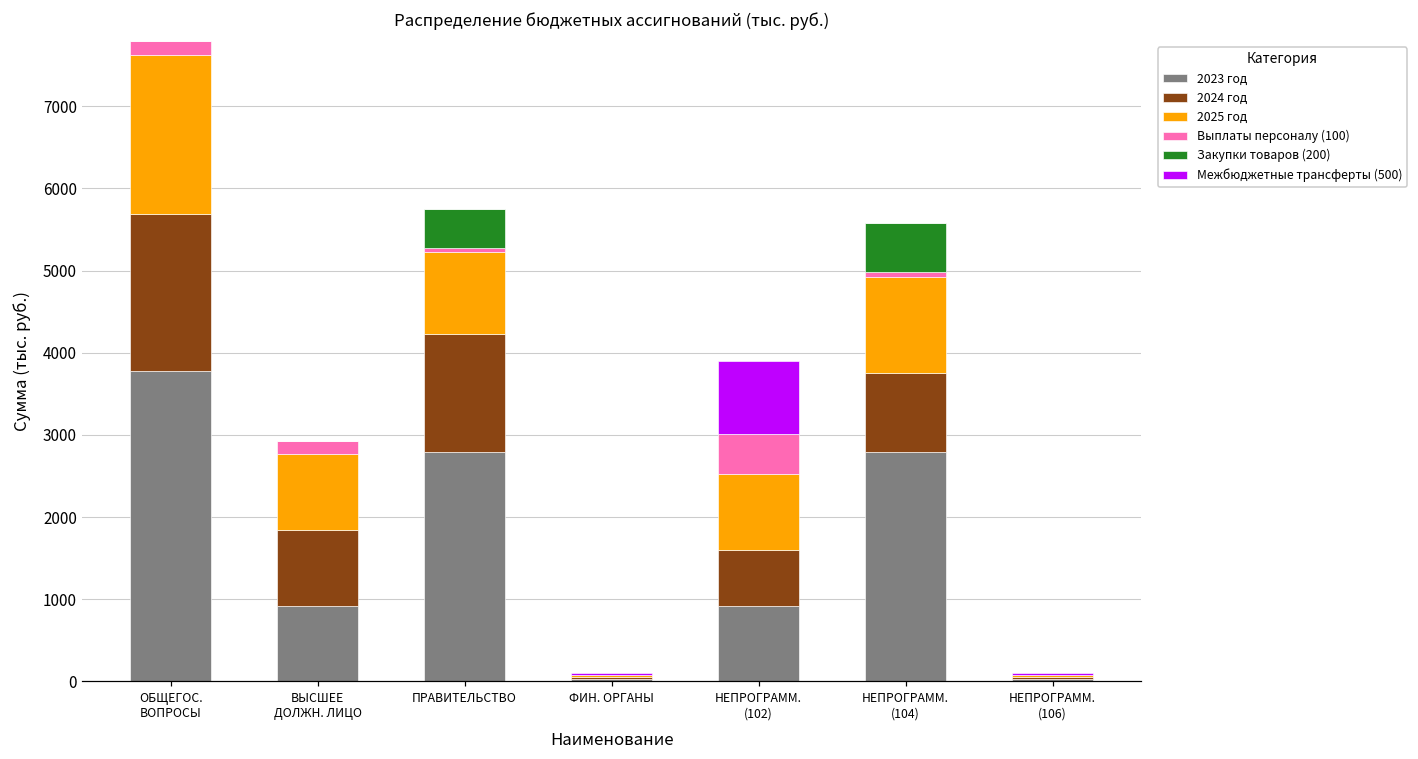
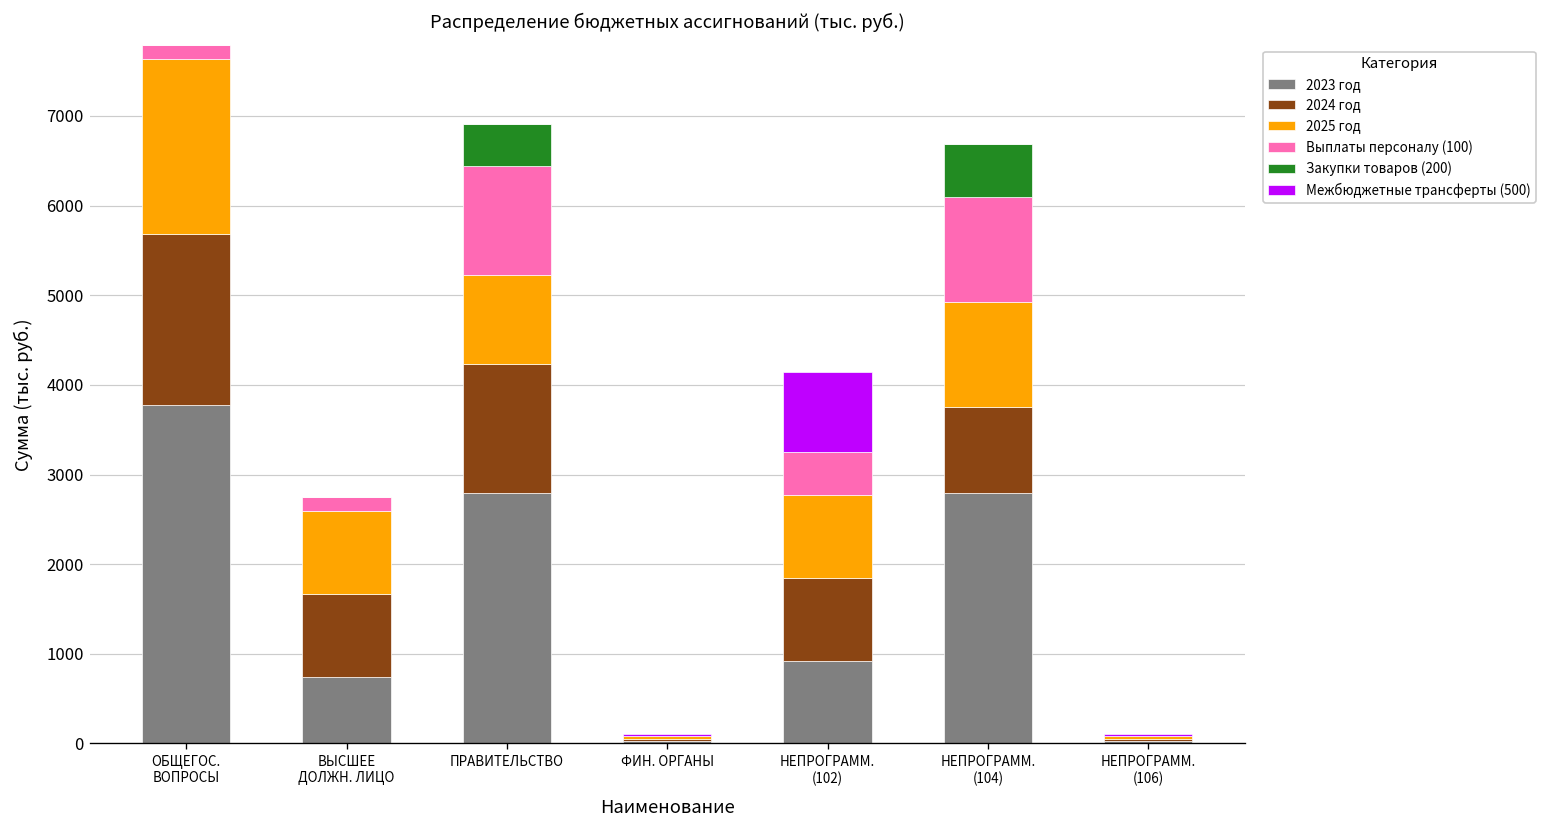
  {
    "2023 год": {
      "ОБЩЕГОС. ВОПРОСЫ": 3800,
-     "ВЫСШЕЕ ДОЛЖН. ЛИЦО": 900,
+     "ВЫСШЕЕ ДОЛЖН. ЛИЦО": 700,
      "ПРАВИТЕЛЬСТВО": 2800,
      "НЕПРОГРАММ. (102)": 900,
      "НЕПРОГРАММ. (104)": 2800
    },
    "2024 год": {
      "ОБЩЕГОС. ВОПРОСЫ": 1900,
      "ВЫСШЕЕ ДОЛЖН. ЛИЦО": 900,
      "ПРАВИТЕЛЬСТВО": 1400,
-     "НЕПРОГРАММ. (102)": 700,
+     "НЕПРОГРАММ. (102)": 900,
      "НЕПРОГРАММ. (104)": 1000
    },
    "2025 год": {
      "ОБЩЕГОС. ВОПРОСЫ": 1900,
      "ВЫСШЕЕ ДОЛЖН. ЛИЦО": 900,
      "ПРАВИТЕЛЬСТВО": 1000,
      "НЕПРОГРАММ. (102)": 900,
      "НЕПРОГРАММ. (104)": 1200
    },
    "Выплаты персоналу (100)": {
      "ОБЩЕГОС. ВОПРОСЫ": 200,
      "ВЫСШЕЕ ДОЛЖН. ЛИЦО": 200,
-     "ПРАВИТЕЛЬСТВО": 100,
+     "ПРАВИТЕЛЬСТВО": 1200,
      "ФИН. ОРГАНЫ": 0,
      "НЕПРОГРАММ. (102)": 500,
-     "НЕПРОГРАММ. (104)": 100,
+     "НЕПРОГРАММ. (104)": 1200,
      "НЕПРОГРАММ. (106)": 0
    },
    "Закупки товаров (200)": {
      "ОБЩЕГОС. ВОПРОСЫ": 0,
      "ВЫСШЕЕ ДОЛЖН. ЛИЦО": 0,
      "ПРАВИТЕЛЬСТВО": 500,
      "ФИН. ОРГАНЫ": 0,
      "НЕПРОГРАММ. (102)": 0,
      "НЕПРОГРАММ. (104)": 600,
      "НЕПРОГРАММ. (106)": 0
    },
    "Межбюджетные трансферты (500)": {
      "ОБЩЕГОС. ВОПРОСЫ": 0,
      "ВЫСШЕЕ ДОЛЖН. ЛИЦО": 0,
      "ПРАВИТЕЛЬСТВО": 0,
      "НЕПРОГРАММ. (102)": 900,
      "НЕПРОГРАММ. (104)": 0
    }
  }
